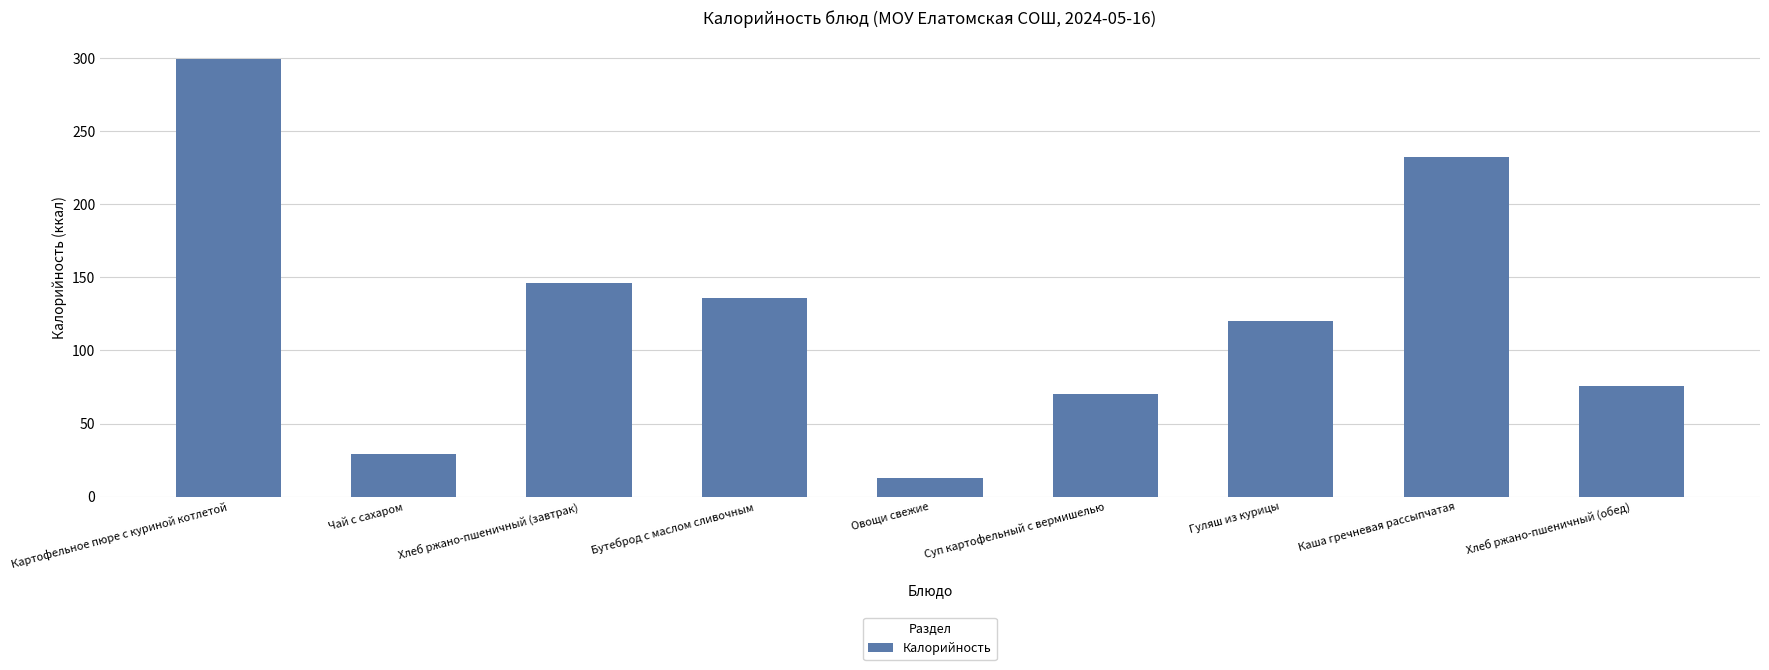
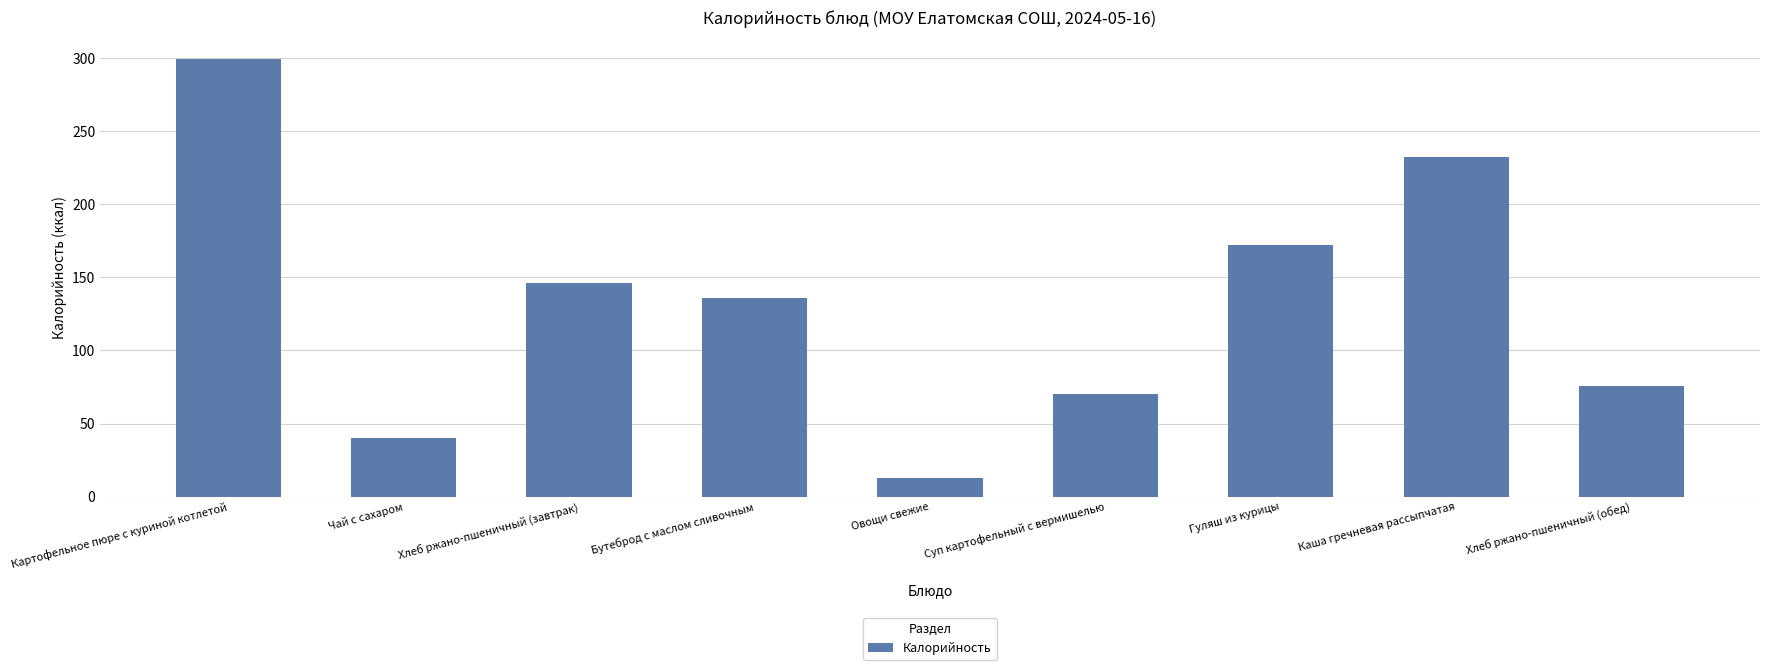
  {
    "Картофельное пюре с куриной котлетой": 299,
-   "Чай с сахаром": 29,
+   "Чай с сахаром": 40,
    "Хлеб ржано-пшеничный (завтрак)": 146,
    "Бутеброд с маслом сливочным": 136,
    "Овощи свежие": 13,
    "Суп картофельный с вермишелью": 70,
-   "Гуляш из курицы": 120,
+   "Гуляш из курицы": 172,
    "Каша гречневая рассыпчатая": 232,
    "Хлеб ржано-пшеничный (обед)": 76
  }
